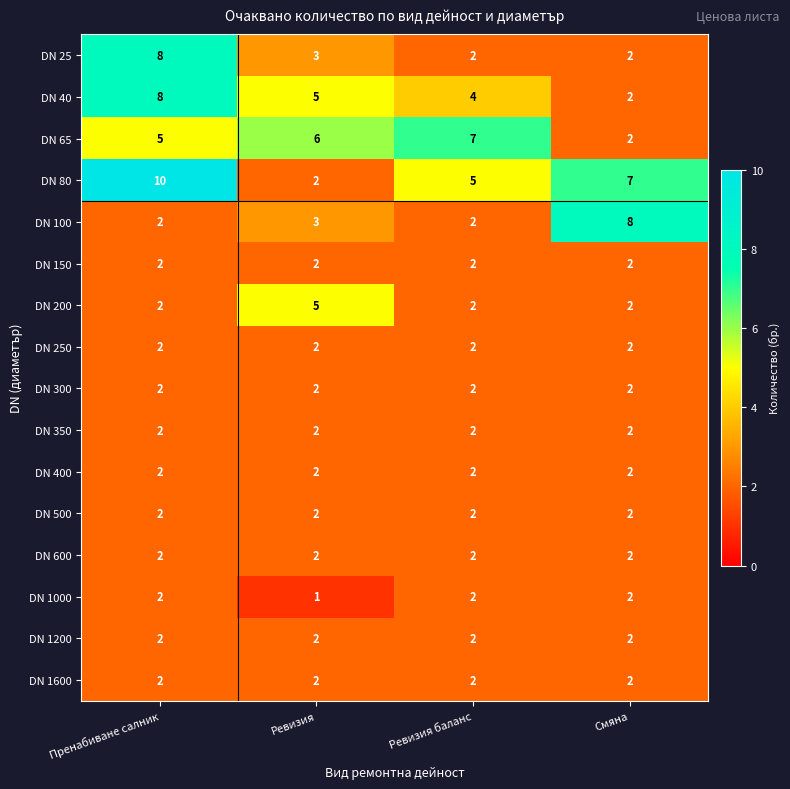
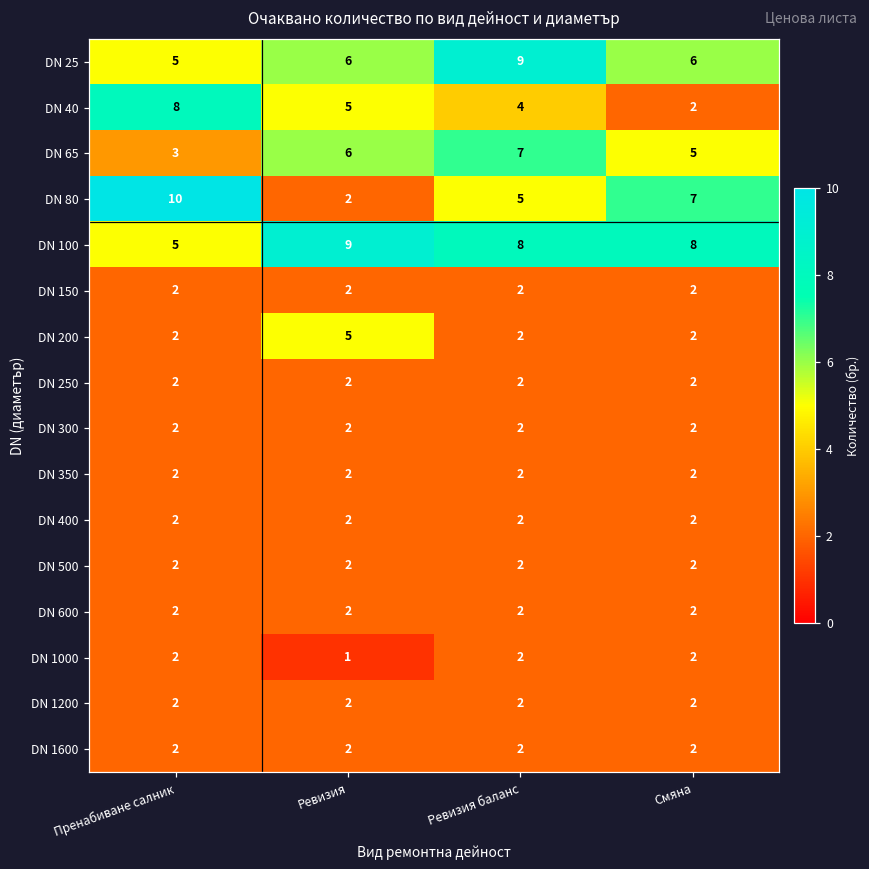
  {
    "DN 25": {
-     "Пренабиване салник": 8,
-     "Ревизия": 3,
-     "Ревизия баланс": 2,
-     "Смяна": 2
+     "Пренабиване салник": 5,
+     "Ревизия": 6,
+     "Ревизия баланс": 9,
+     "Смяна": 6
    },
    "DN 40": {
      "Пренабиване салник": 8,
      "Ревизия": 5,
      "Ревизия баланс": 4,
      "Смяна": 2
    },
    "DN 65": {
-     "Пренабиване салник": 5,
+     "Пренабиване салник": 3,
      "Ревизия": 6,
      "Ревизия баланс": 7,
-     "Смяна": 2
+     "Смяна": 5
    },
    "DN 80": {
      "Пренабиване салник": 10,
      "Ревизия": 2,
      "Ревизия баланс": 5,
      "Смяна": 7
    },
    "DN 100": {
-     "Пренабиване салник": 2,
-     "Ревизия": 3,
-     "Ревизия баланс": 2,
+     "Пренабиване салник": 5,
+     "Ревизия": 9,
+     "Ревизия баланс": 8,
      "Смяна": 8
    },
    "DN 150": {
      "Пренабиване салник": 2,
      "Ревизия": 2,
      "Ревизия баланс": 2,
      "Смяна": 2
    },
    "DN 200": {
      "Пренабиване салник": 2,
      "Ревизия": 5,
      "Ревизия баланс": 2,
      "Смяна": 2
    },
    "DN 250": {
      "Пренабиване салник": 2,
      "Ревизия": 2,
      "Ревизия баланс": 2,
      "Смяна": 2
    },
    "DN 300": {
      "Пренабиване салник": 2,
      "Ревизия": 2,
      "Ревизия баланс": 2,
      "Смяна": 2
    },
    "DN 350": {
      "Пренабиване салник": 2,
      "Ревизия": 2,
      "Ревизия баланс": 2,
      "Смяна": 2
    },
    "DN 400": {
      "Пренабиване салник": 2,
      "Ревизия": 2,
      "Ревизия баланс": 2,
      "Смяна": 2
    },
    "DN 500": {
      "Пренабиване салник": 2,
      "Ревизия": 2,
      "Ревизия баланс": 2,
      "Смяна": 2
    },
    "DN 600": {
      "Пренабиване салник": 2,
      "Ревизия": 2,
      "Ревизия баланс": 2,
      "Смяна": 2
    },
    "DN 1000": {
      "Пренабиване салник": 2,
      "Ревизия": 1,
      "Ревизия баланс": 2,
      "Смяна": 2
    },
    "DN 1200": {
      "Пренабиване салник": 2,
      "Ревизия": 2,
      "Ревизия баланс": 2,
      "Смяна": 2
    },
    "DN 1600": {
      "Пренабиване салник": 2,
      "Ревизия": 2,
      "Ревизия баланс": 2,
      "Смяна": 2
    }
  }
